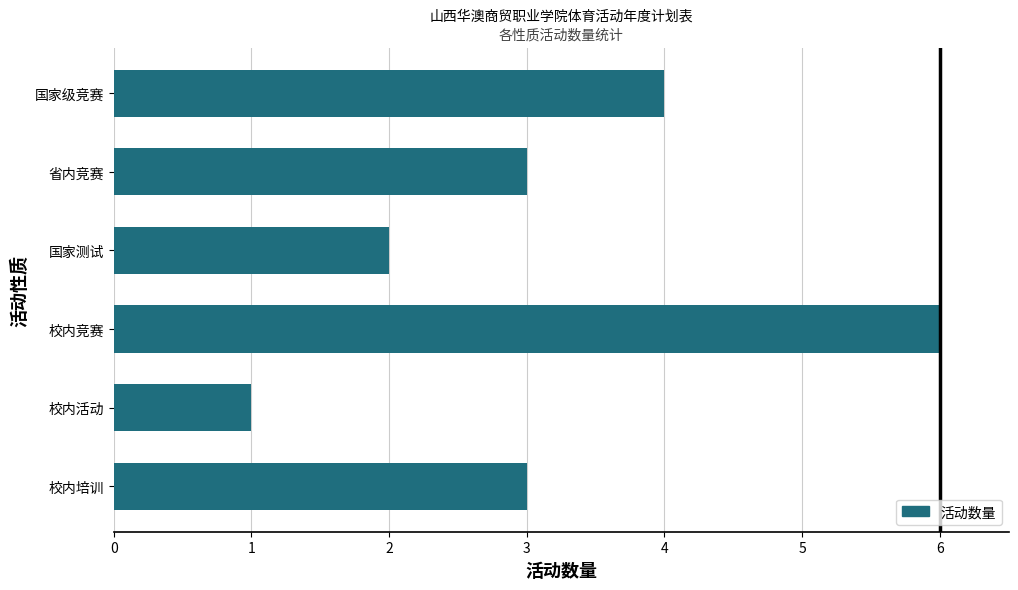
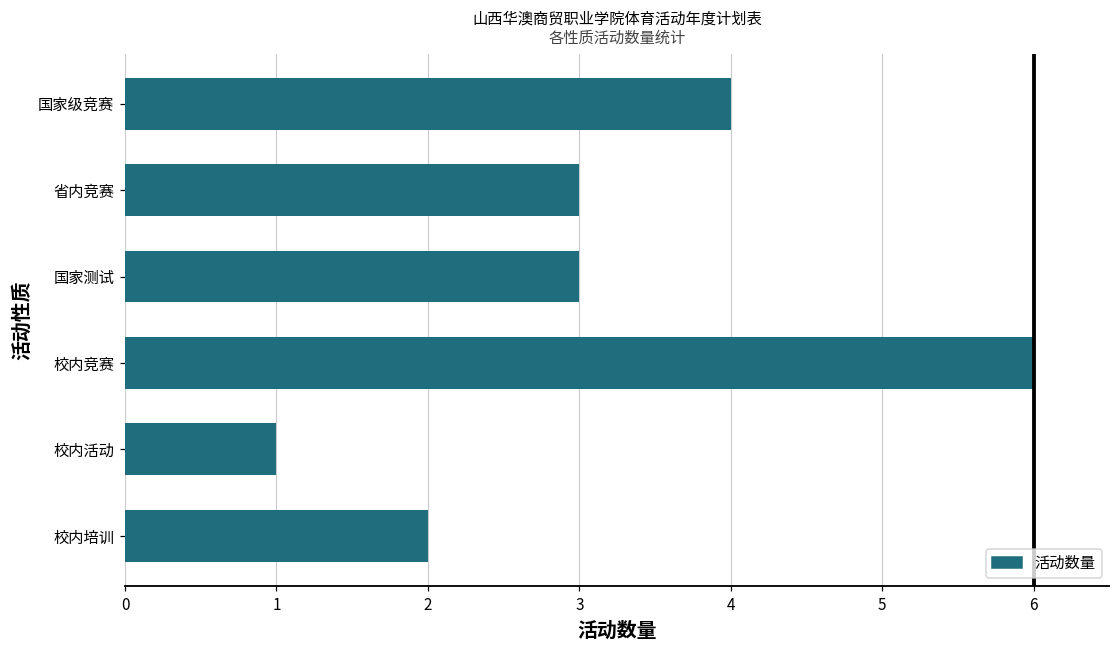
  {
    "国家级竞赛": 4,
    "省内竞赛": 3,
-   "国家测试": 2,
+   "国家测试": 3,
    "校内竞赛": 6,
    "校内活动": 1,
-   "校内培训": 3
+   "校内培训": 2
  }
